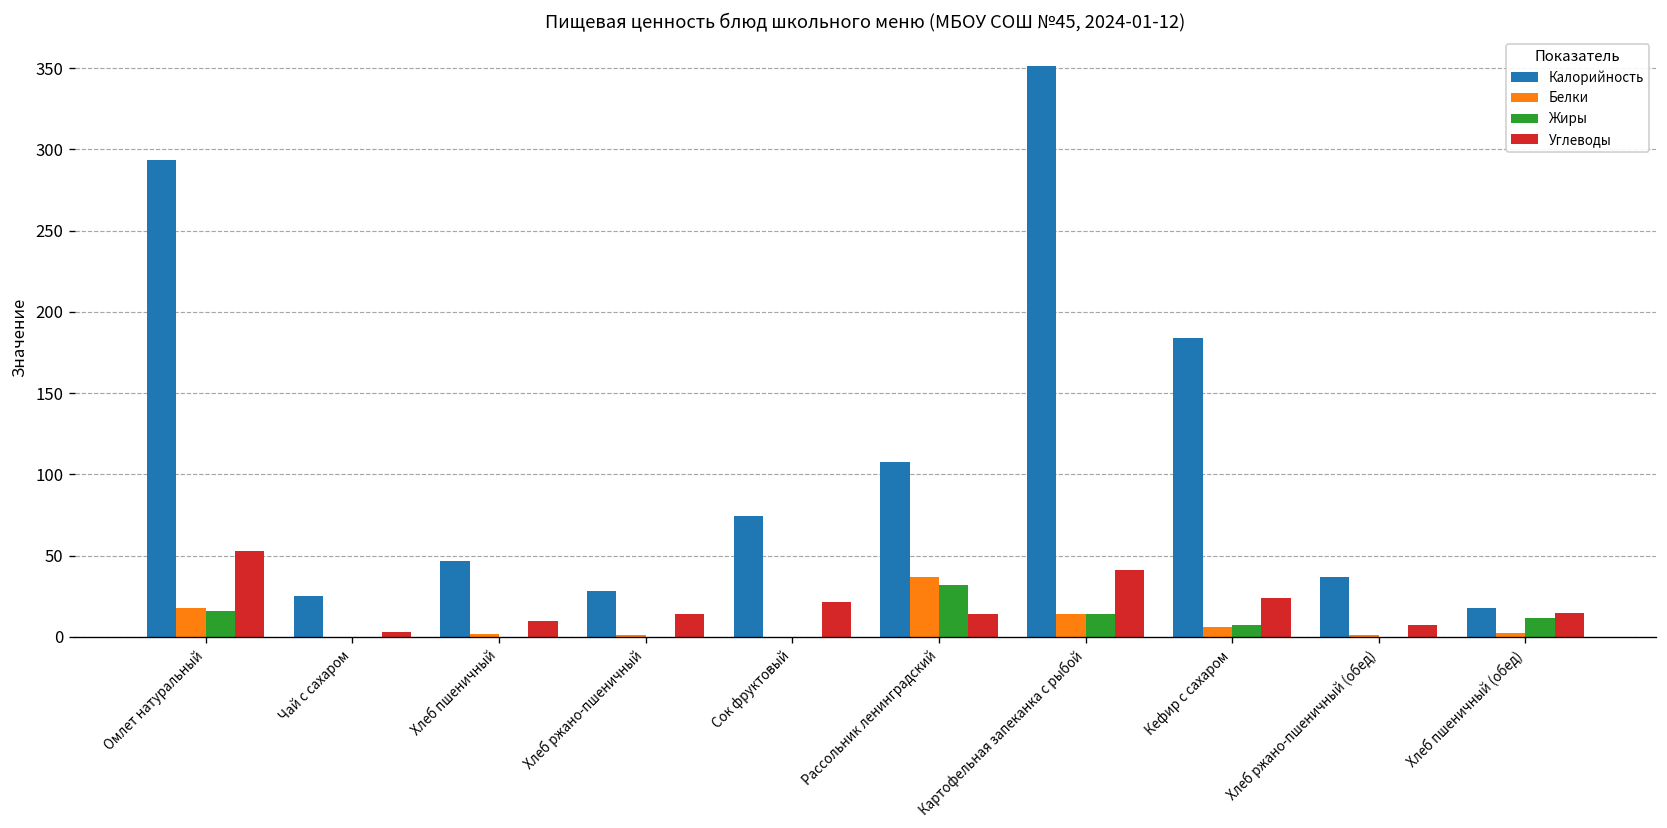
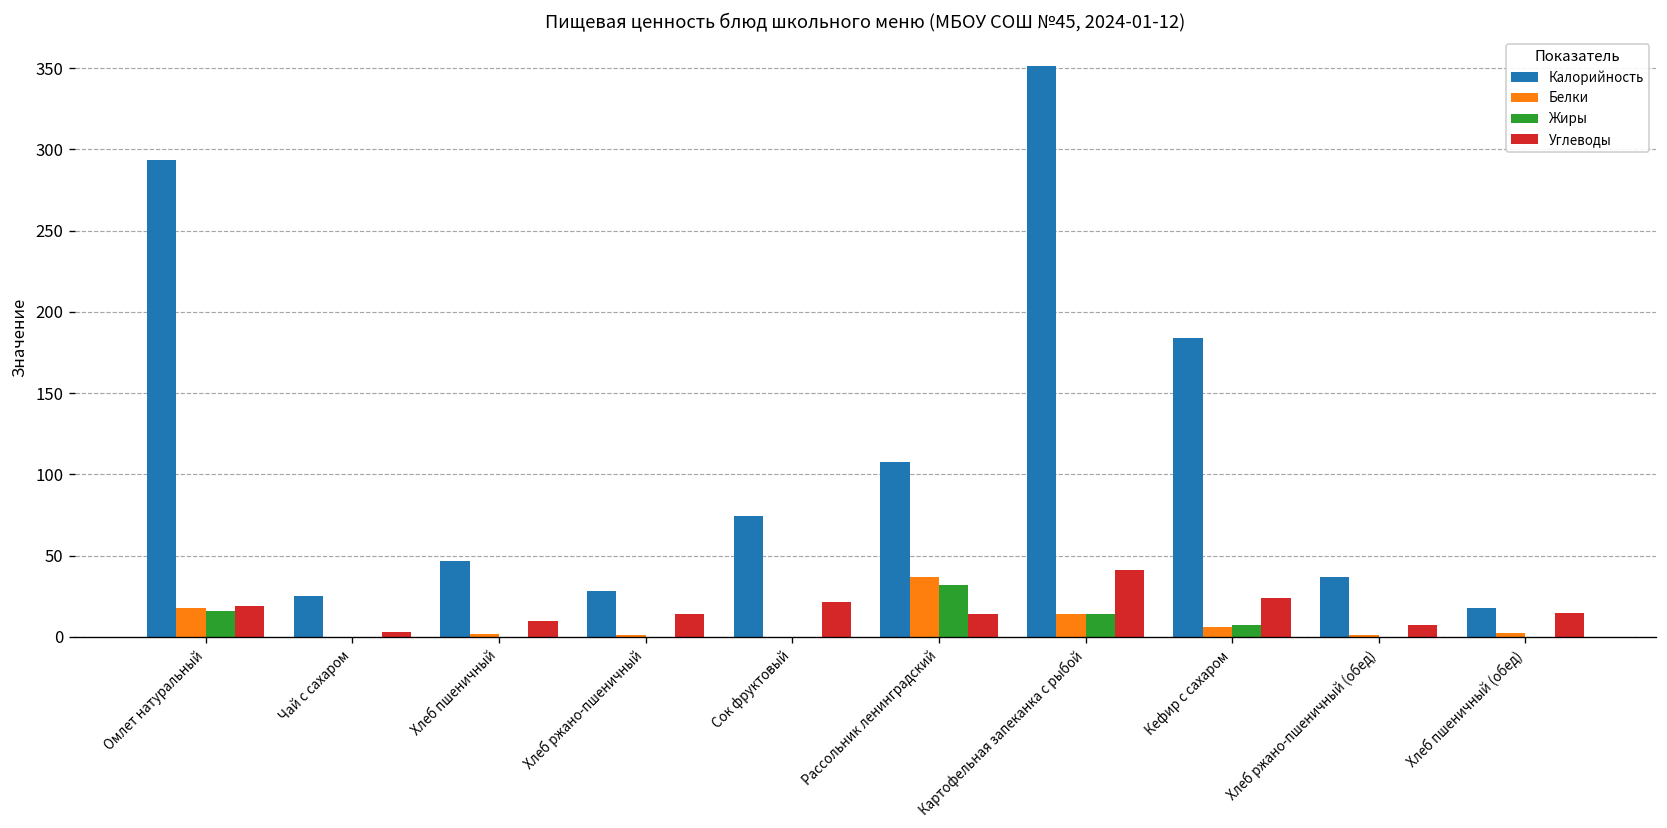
  {
    "Калорийность": {
      "Омлет натуральный": 293,
      "Чай с сахаром": 25,
      "Хлеб пшеничный": 46,
      "Хлеб ржано-пшеничный": 28,
      "Сок фруктовый": 75,
      "Рассольник ленинградский": 107,
      "Картофельная запеканка с рыбой": 351,
      "Кефир с сахаром": 184,
      "Хлеб ржано-пшеничный (обед)": 37,
      "Хлеб пшеничный (обед)": 18
    },
    "Белки": {
      "Омлет натуральный": 18,
      "Чай с сахаром": 0,
      "Рассольник ленинградский": 37,
      "Картофельная запеканка с рыбой": 14,
      "Кефир с сахаром": 6,
      "Хлеб пшеничный (обед)": 2
    },
    "Жиры": {
      "Омлет натуральный": 16,
      "Чай с сахаром": 0,
      "Сок фруктовый": 0,
      "Рассольник ленинградский": 32,
      "Картофельная запеканка с рыбой": 14,
      "Кефир с сахаром": 7,
-     "Хлеб пшеничный (обед)": 12
+     "Хлеб пшеничный (обед)": 0
    },
    "Углеводы": {
-     "Омлет натуральный": 53,
+     "Омлет натуральный": 19,
      "Чай с сахаром": 3,
      "Хлеб пшеничный": 10,
      "Хлеб ржано-пшеничный": 14,
      "Сок фруктовый": 21,
      "Рассольник ленинградский": 14,
      "Картофельная запеканка с рыбой": 41,
      "Кефир с сахаром": 24,
      "Хлеб ржано-пшеничный (обед)": 7,
      "Хлеб пшеничный (обед)": 15
    }
  }
